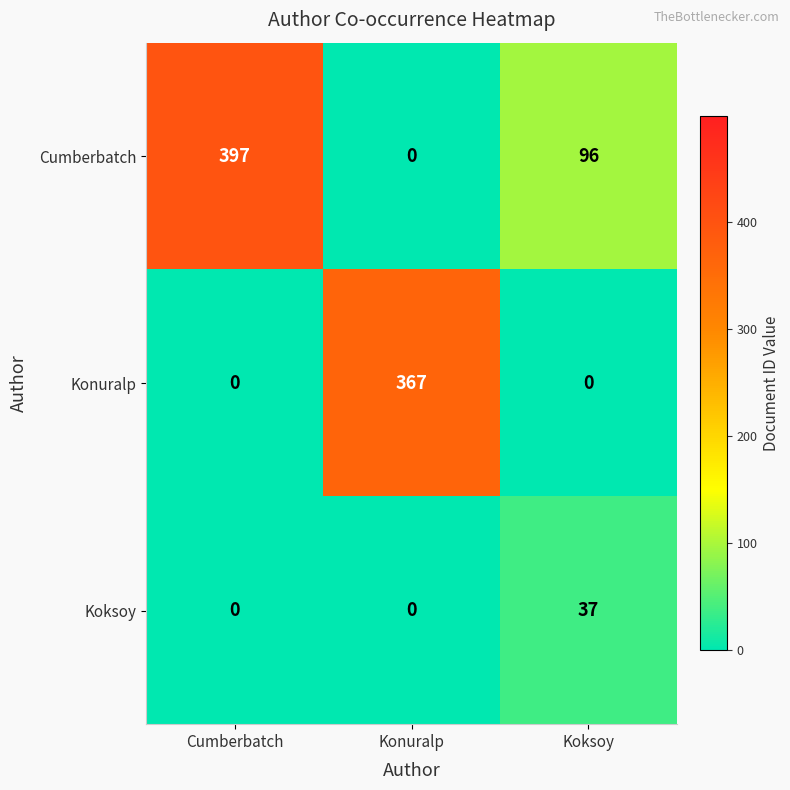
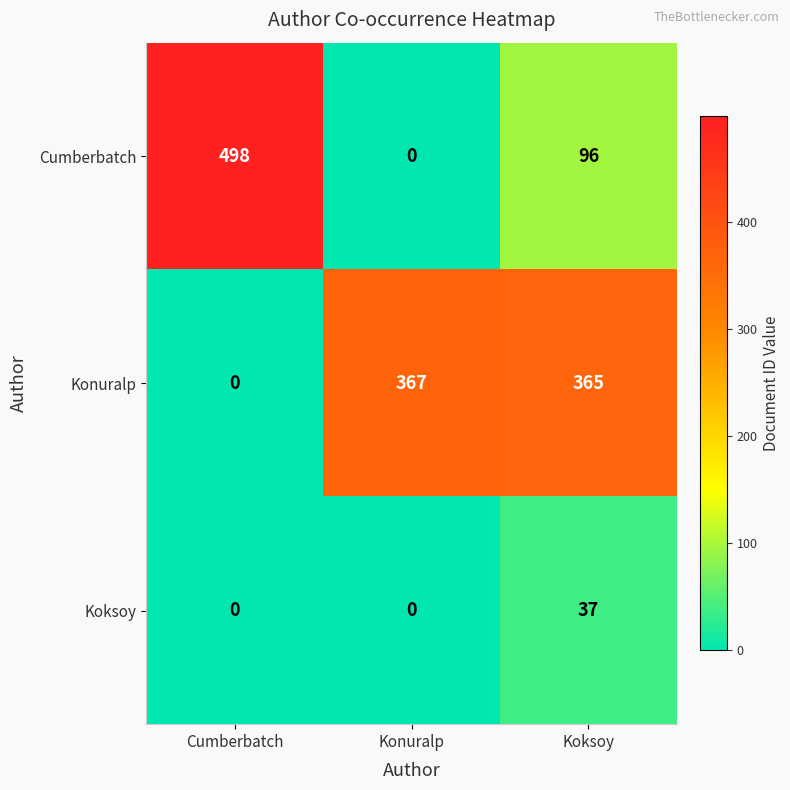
  {
    "Cumberbatch": {
-     "Cumberbatch": 397,
+     "Cumberbatch": 498,
      "Konuralp": 0,
      "Koksoy": 96
    },
    "Konuralp": {
      "Cumberbatch": 0,
      "Konuralp": 367,
-     "Koksoy": 0
+     "Koksoy": 365
    },
    "Koksoy": {
      "Cumberbatch": 0,
      "Konuralp": 0,
      "Koksoy": 37
    }
  }
